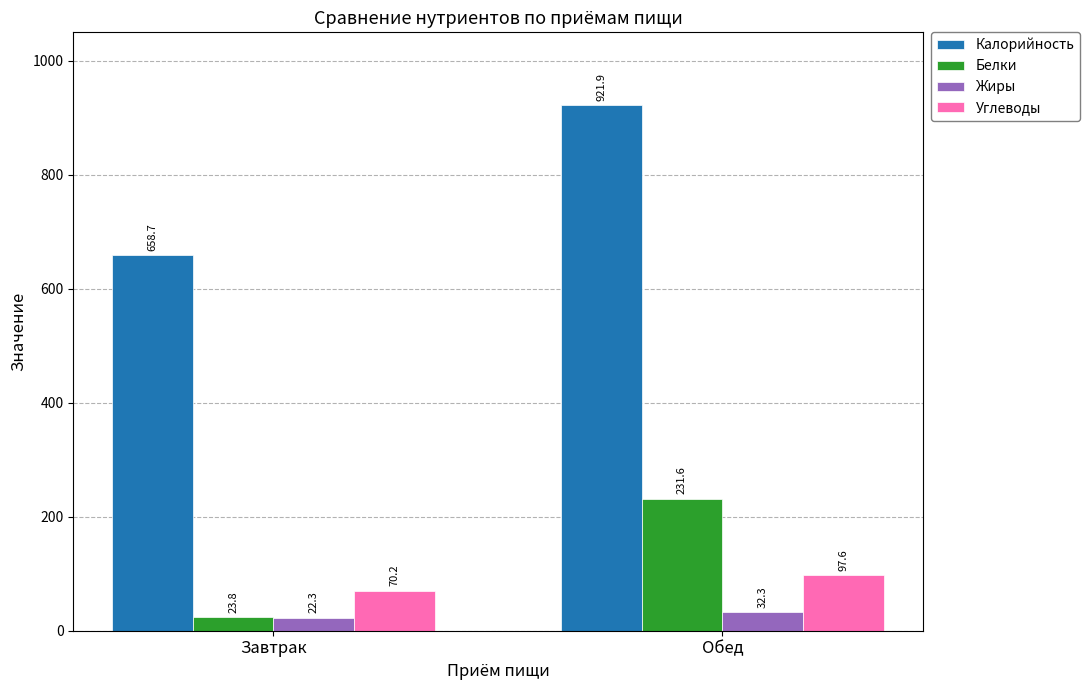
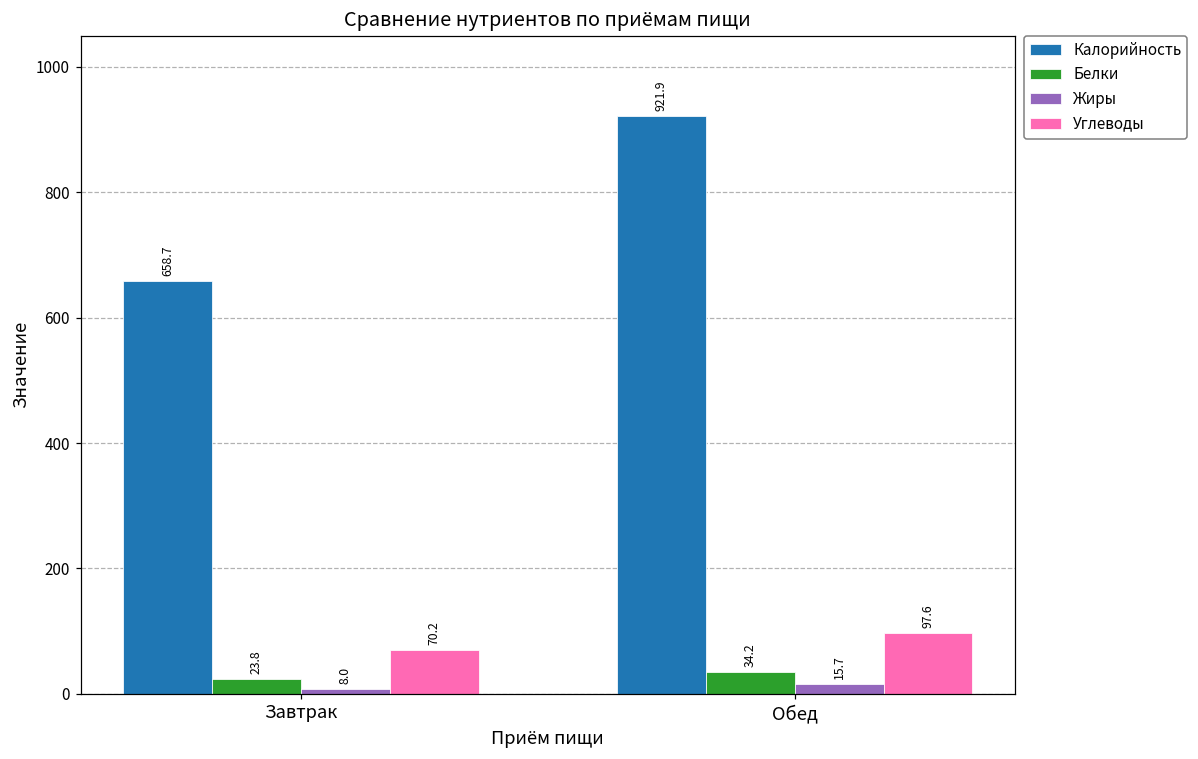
  {
    "Калорийность": {
      "Завтрак": 658.7,
      "Обед": 921.9
    },
    "Белки": {
      "Завтрак": 23.8,
-     "Обед": 231.6
+     "Обед": 34.2
    },
    "Жиры": {
-     "Завтрак": 22.3,
-     "Обед": 32.3
+     "Завтрак": 8.0,
+     "Обед": 15.7
    },
    "Углеводы": {
      "Завтрак": 70.2,
      "Обед": 97.6
    }
  }
